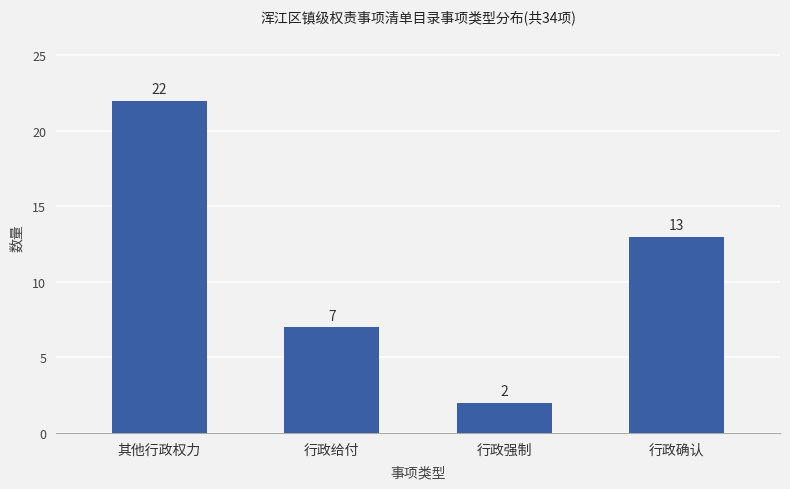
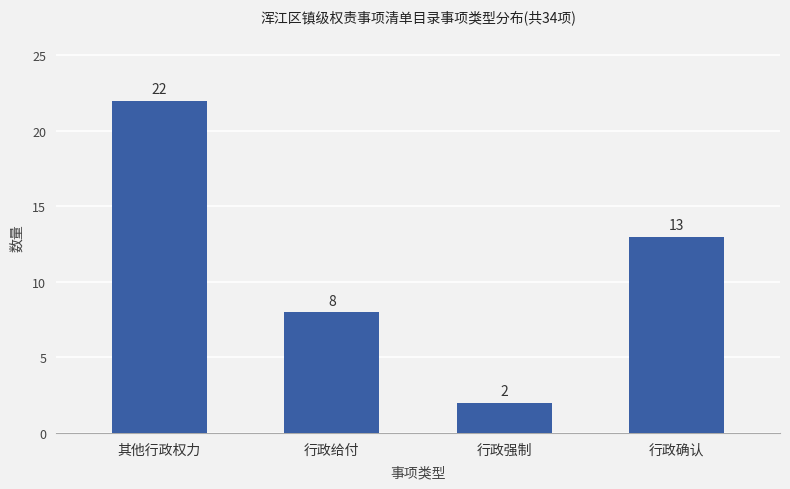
  {
    "其他行政权力": 22,
-   "行政给付": 7,
+   "行政给付": 8,
    "行政强制": 2,
    "行政确认": 13
  }
